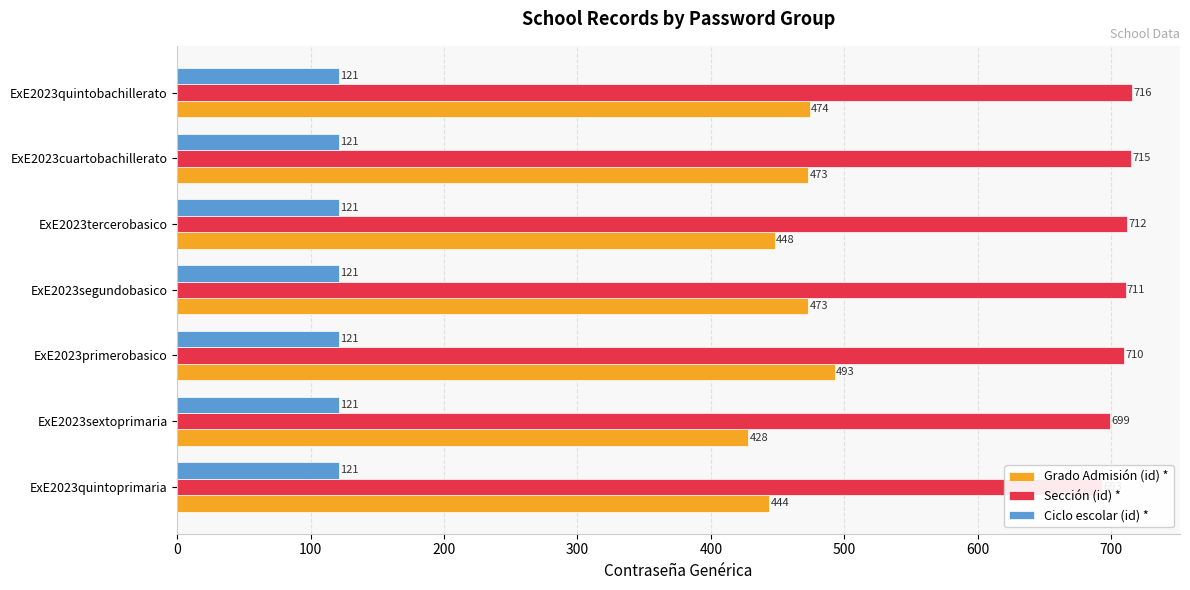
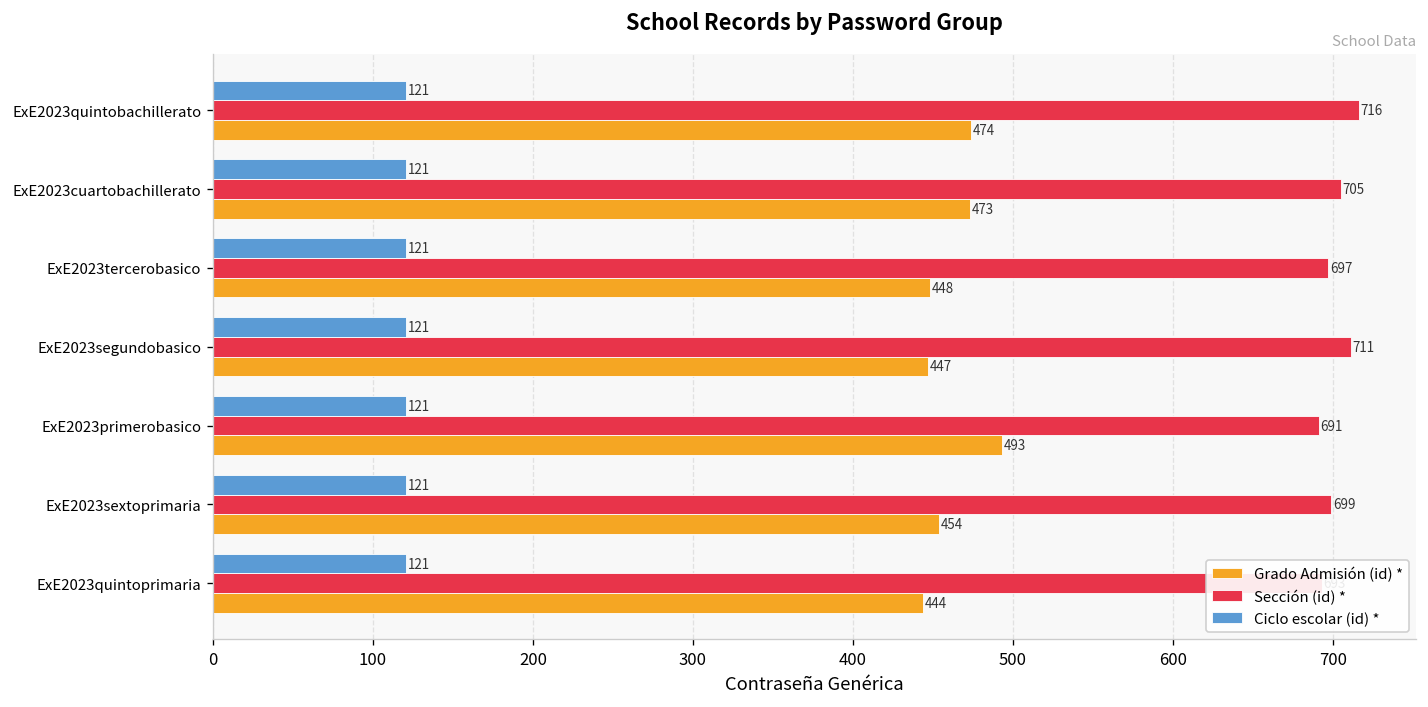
  {
    "Grado Admisión (id) *": {
      "ExE2023quintobachillerato": 474,
      "ExE2023cuartobachillerato": 473,
      "ExE2023tercerobasico": 448,
-     "ExE2023segundobasico": 473,
+     "ExE2023segundobasico": 447,
      "ExE2023primerobasico": 493,
-     "ExE2023sextoprimaria": 428,
+     "ExE2023sextoprimaria": 454,
      "ExE2023quintoprimaria": 444
    },
    "Sección (id) *": {
      "ExE2023quintobachillerato": 716,
-     "ExE2023cuartobachillerato": 715,
-     "ExE2023tercerobasico": 712,
+     "ExE2023cuartobachillerato": 705,
+     "ExE2023tercerobasico": 697,
      "ExE2023segundobasico": 711,
-     "ExE2023primerobasico": 710,
+     "ExE2023primerobasico": 691,
      "ExE2023sextoprimaria": 699
    },
    "Ciclo escolar (id) *": {
      "ExE2023quintobachillerato": 121,
      "ExE2023cuartobachillerato": 121,
      "ExE2023tercerobasico": 121,
      "ExE2023segundobasico": 121,
      "ExE2023primerobasico": 121,
      "ExE2023sextoprimaria": 121,
      "ExE2023quintoprimaria": 121
    }
  }
